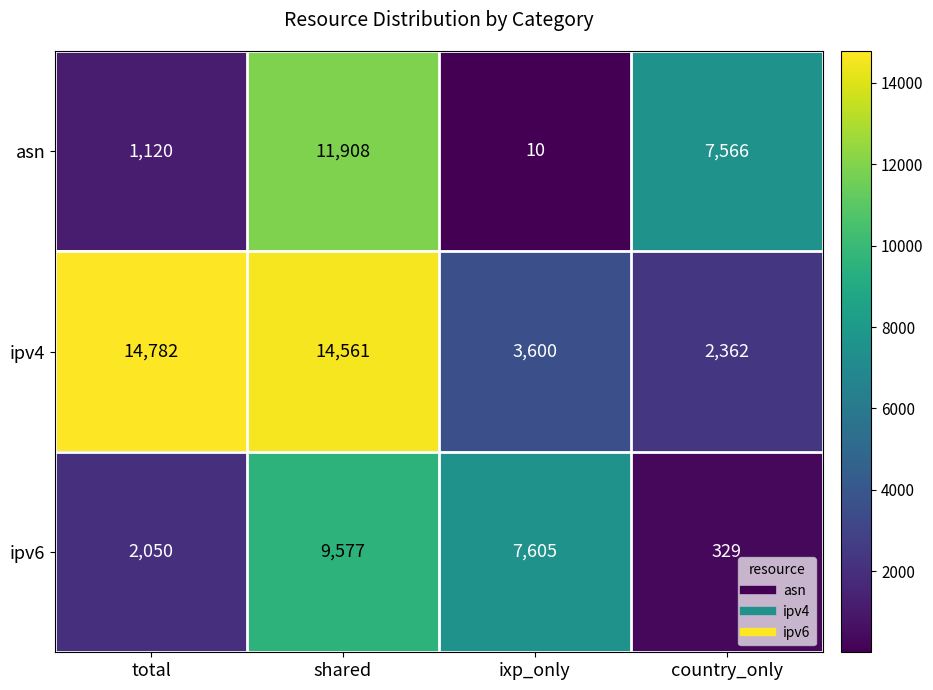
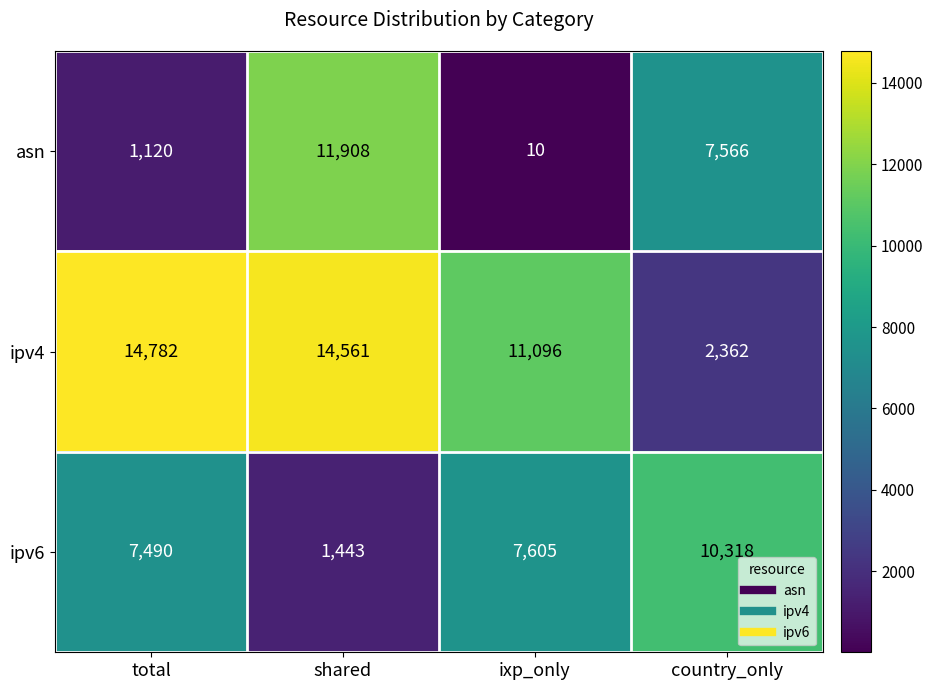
  {
    "asn": {
      "total": "1,120",
      "shared": "11,908",
      "ixp_only": "10",
      "country_only": "7,566"
    },
    "ipv4": {
      "total": "14,782",
      "shared": "14,561",
-     "ixp_only": "3,600",
+     "ixp_only": "11,096",
      "country_only": "2,362"
    },
    "ipv6": {
-     "total": "2,050",
-     "shared": "9,577",
+     "total": "7,490",
+     "shared": "1,443",
      "ixp_only": "7,605",
-     "country_only": "329"
+     "country_only": "10,318"
    }
  }
